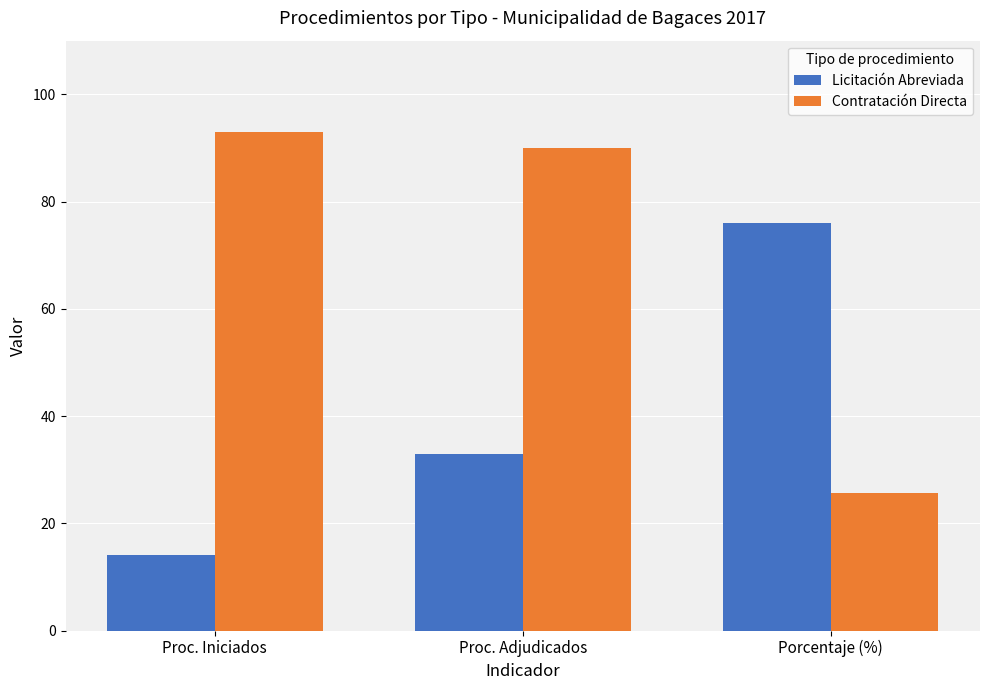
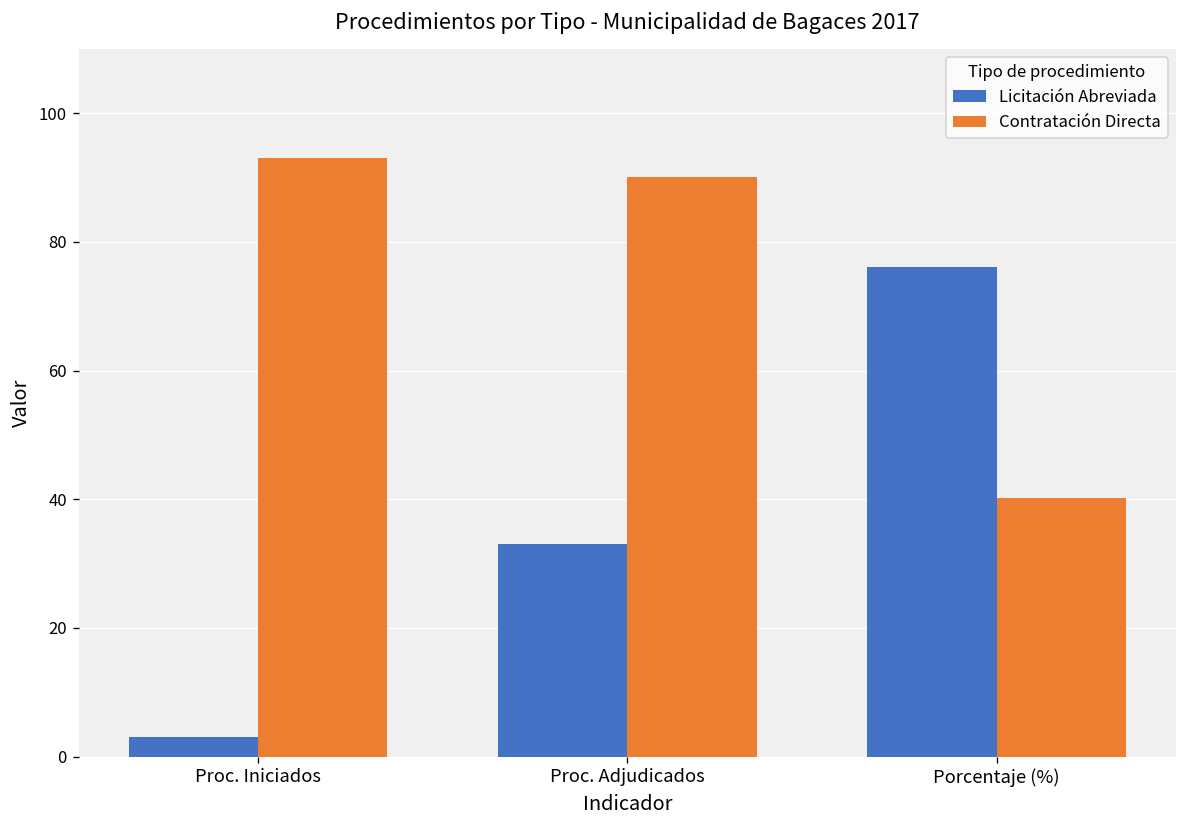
  {
    "Licitación Abreviada": {
-     "Proc. Iniciados": 14,
+     "Proc. Iniciados": 3,
      "Proc. Adjudicados": 33,
      "Porcentaje (%)": 76
    },
    "Contratación Directa": {
      "Proc. Iniciados": 93,
      "Proc. Adjudicados": 90,
-     "Porcentaje (%)": 26
+     "Porcentaje (%)": 40
    }
  }
